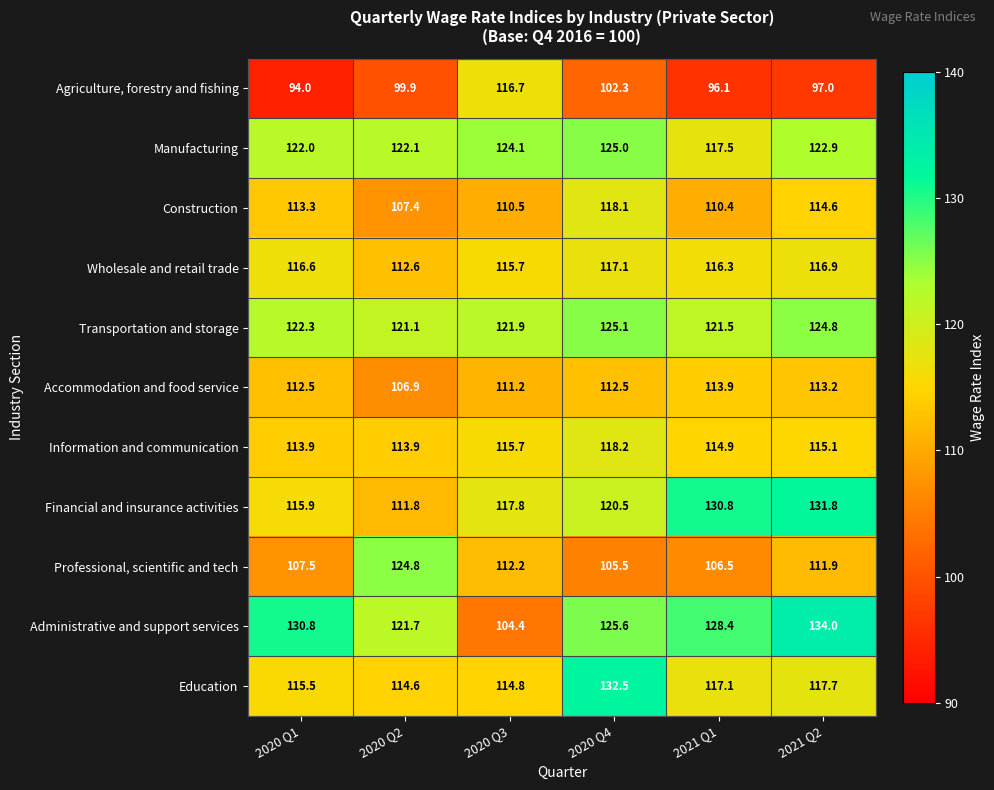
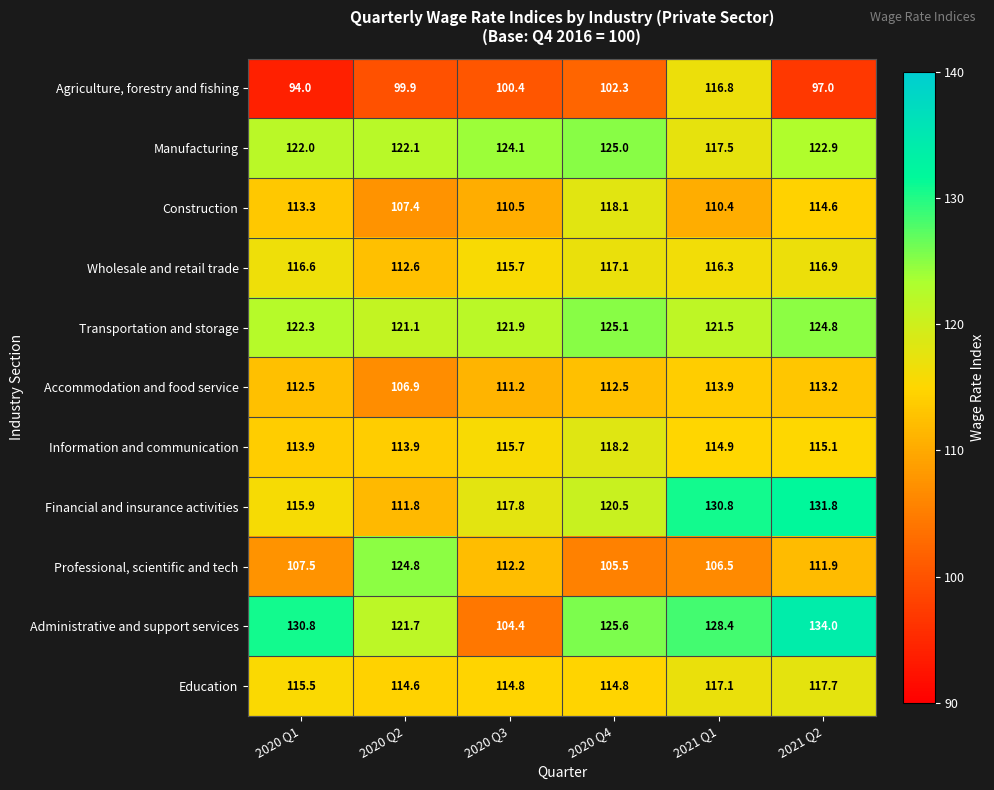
  {
    "Agriculture, forestry and fishing": {
      "2020 Q1": 94.0,
      "2020 Q2": 99.9,
-     "2020 Q3": 116.7,
+     "2020 Q3": 100.4,
      "2020 Q4": 102.3,
-     "2021 Q1": 96.1,
+     "2021 Q1": 116.8,
      "2021 Q2": 97.0
    },
    "Manufacturing": {
      "2020 Q1": 122.0,
      "2020 Q2": 122.1,
      "2020 Q3": 124.1,
      "2020 Q4": 125.0,
      "2021 Q1": 117.5,
      "2021 Q2": 122.9
    },
    "Construction": {
      "2020 Q1": 113.3,
      "2020 Q2": 107.4,
      "2020 Q3": 110.5,
      "2020 Q4": 118.1,
      "2021 Q1": 110.4,
      "2021 Q2": 114.6
    },
    "Wholesale and retail trade": {
      "2020 Q1": 116.6,
      "2020 Q2": 112.6,
      "2020 Q3": 115.7,
      "2020 Q4": 117.1,
      "2021 Q1": 116.3,
      "2021 Q2": 116.9
    },
    "Transportation and storage": {
      "2020 Q1": 122.3,
      "2020 Q2": 121.1,
      "2020 Q3": 121.9,
      "2020 Q4": 125.1,
      "2021 Q1": 121.5,
      "2021 Q2": 124.8
    },
    "Accommodation and food service": {
      "2020 Q1": 112.5,
      "2020 Q2": 106.9,
      "2020 Q3": 111.2,
      "2020 Q4": 112.5,
      "2021 Q1": 113.9,
      "2021 Q2": 113.2
    },
    "Information and communication": {
      "2020 Q1": 113.9,
      "2020 Q2": 113.9,
      "2020 Q3": 115.7,
      "2020 Q4": 118.2,
      "2021 Q1": 114.9,
      "2021 Q2": 115.1
    },
    "Financial and insurance activities": {
      "2020 Q1": 115.9,
      "2020 Q2": 111.8,
      "2020 Q3": 117.8,
      "2020 Q4": 120.5,
      "2021 Q1": 130.8,
      "2021 Q2": 131.8
    },
    "Professional, scientific and tech": {
      "2020 Q1": 107.5,
      "2020 Q2": 124.8,
      "2020 Q3": 112.2,
      "2020 Q4": 105.5,
      "2021 Q1": 106.5,
      "2021 Q2": 111.9
    },
    "Administrative and support services": {
      "2020 Q1": 130.8,
      "2020 Q2": 121.7,
      "2020 Q3": 104.4,
      "2020 Q4": 125.6,
      "2021 Q1": 128.4,
      "2021 Q2": 134.0
    },
    "Education": {
      "2020 Q1": 115.5,
      "2020 Q2": 114.6,
      "2020 Q3": 114.8,
-     "2020 Q4": 132.5,
+     "2020 Q4": 114.8,
      "2021 Q1": 117.1,
      "2021 Q2": 117.7
    }
  }
